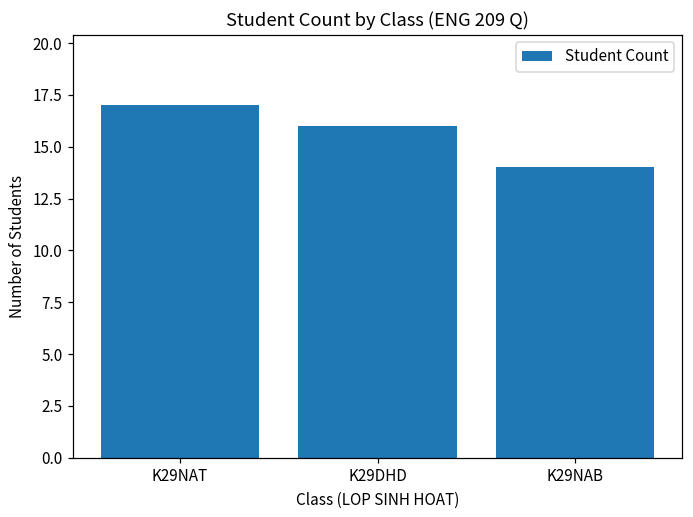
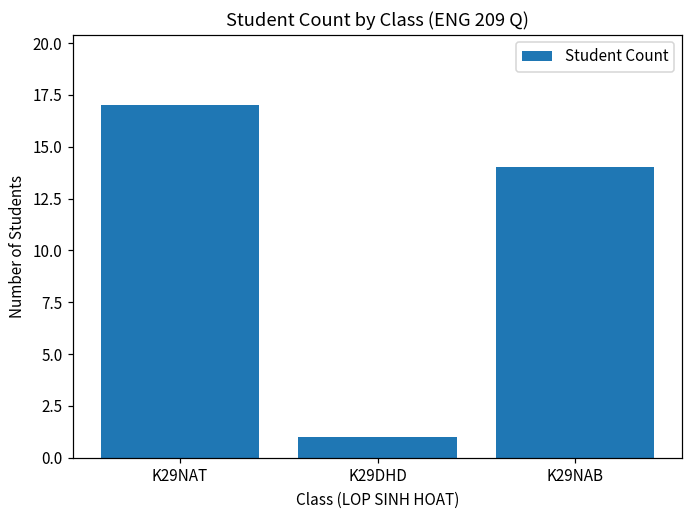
  {
    "K29NAT": 17,
-   "K29DHD": 16,
+   "K29DHD": 1,
    "K29NAB": 14
  }
